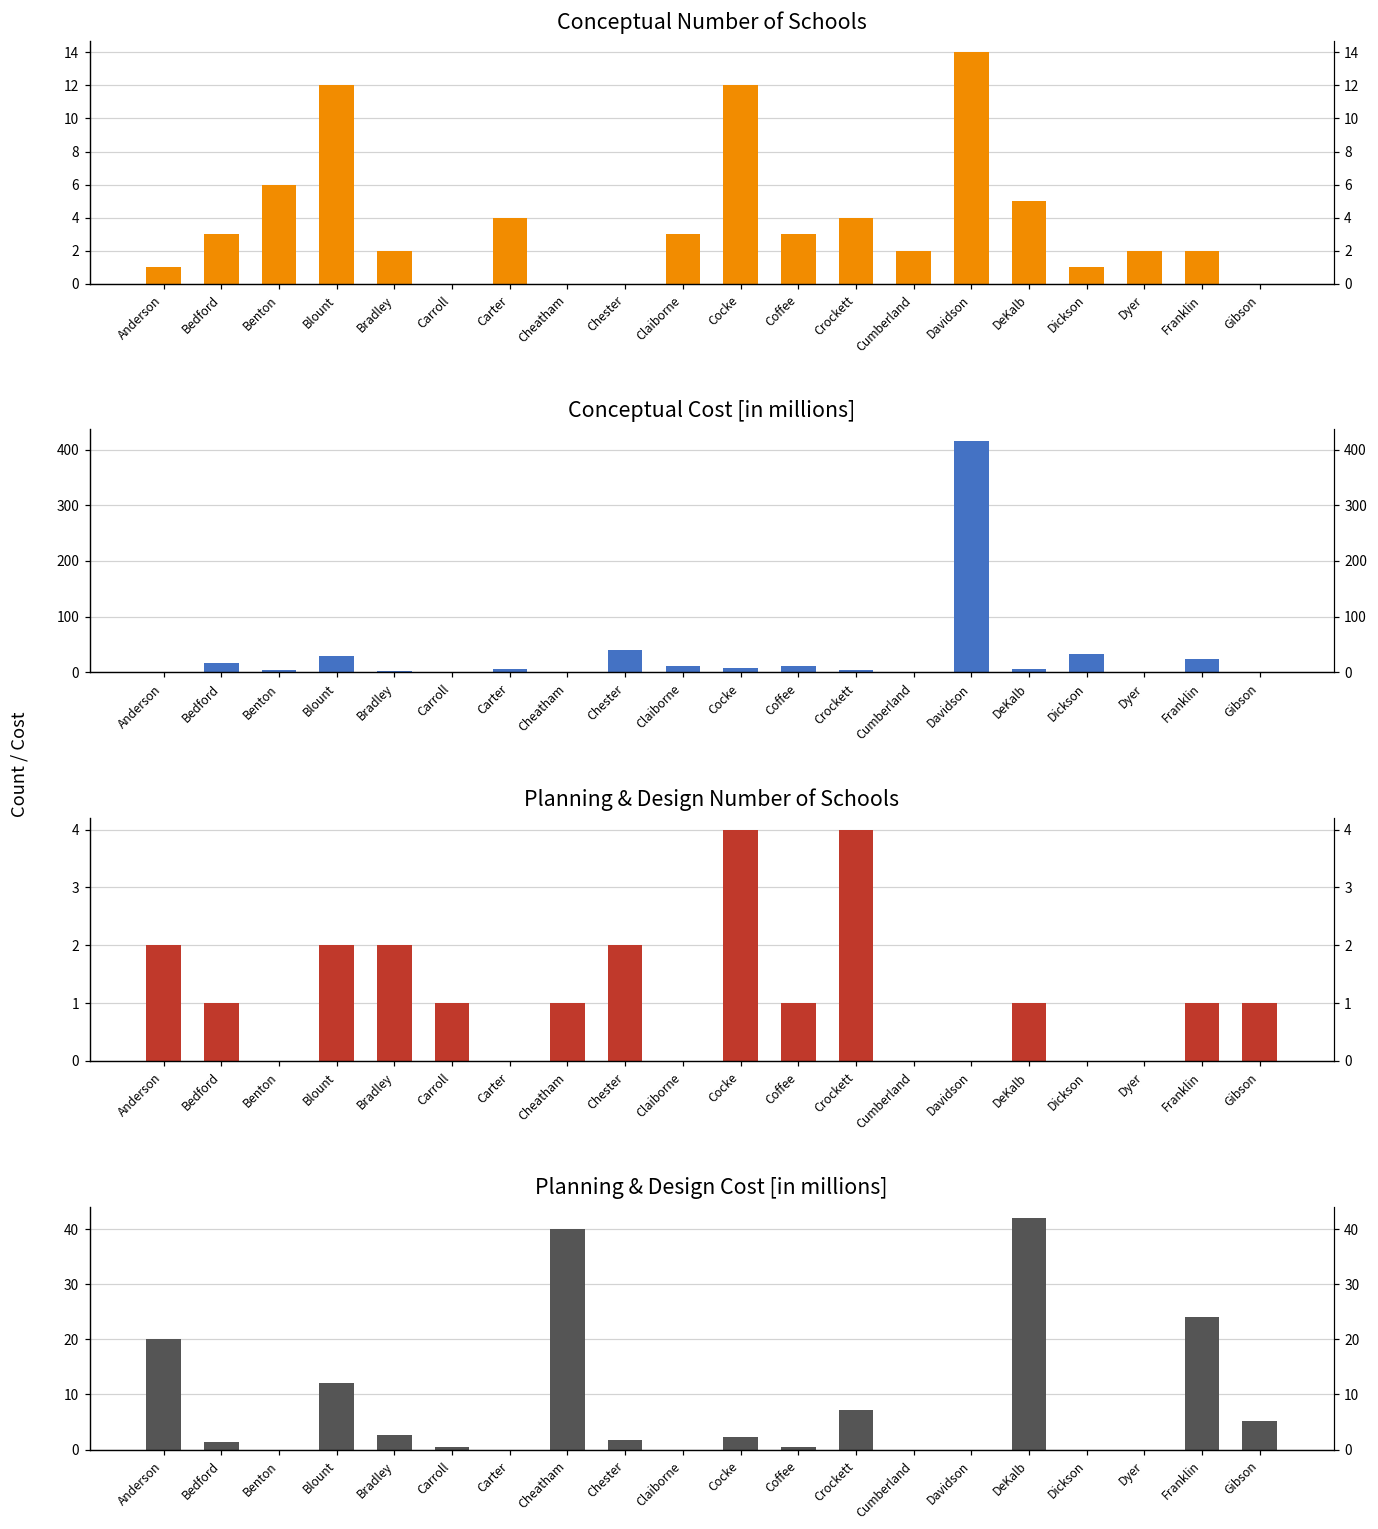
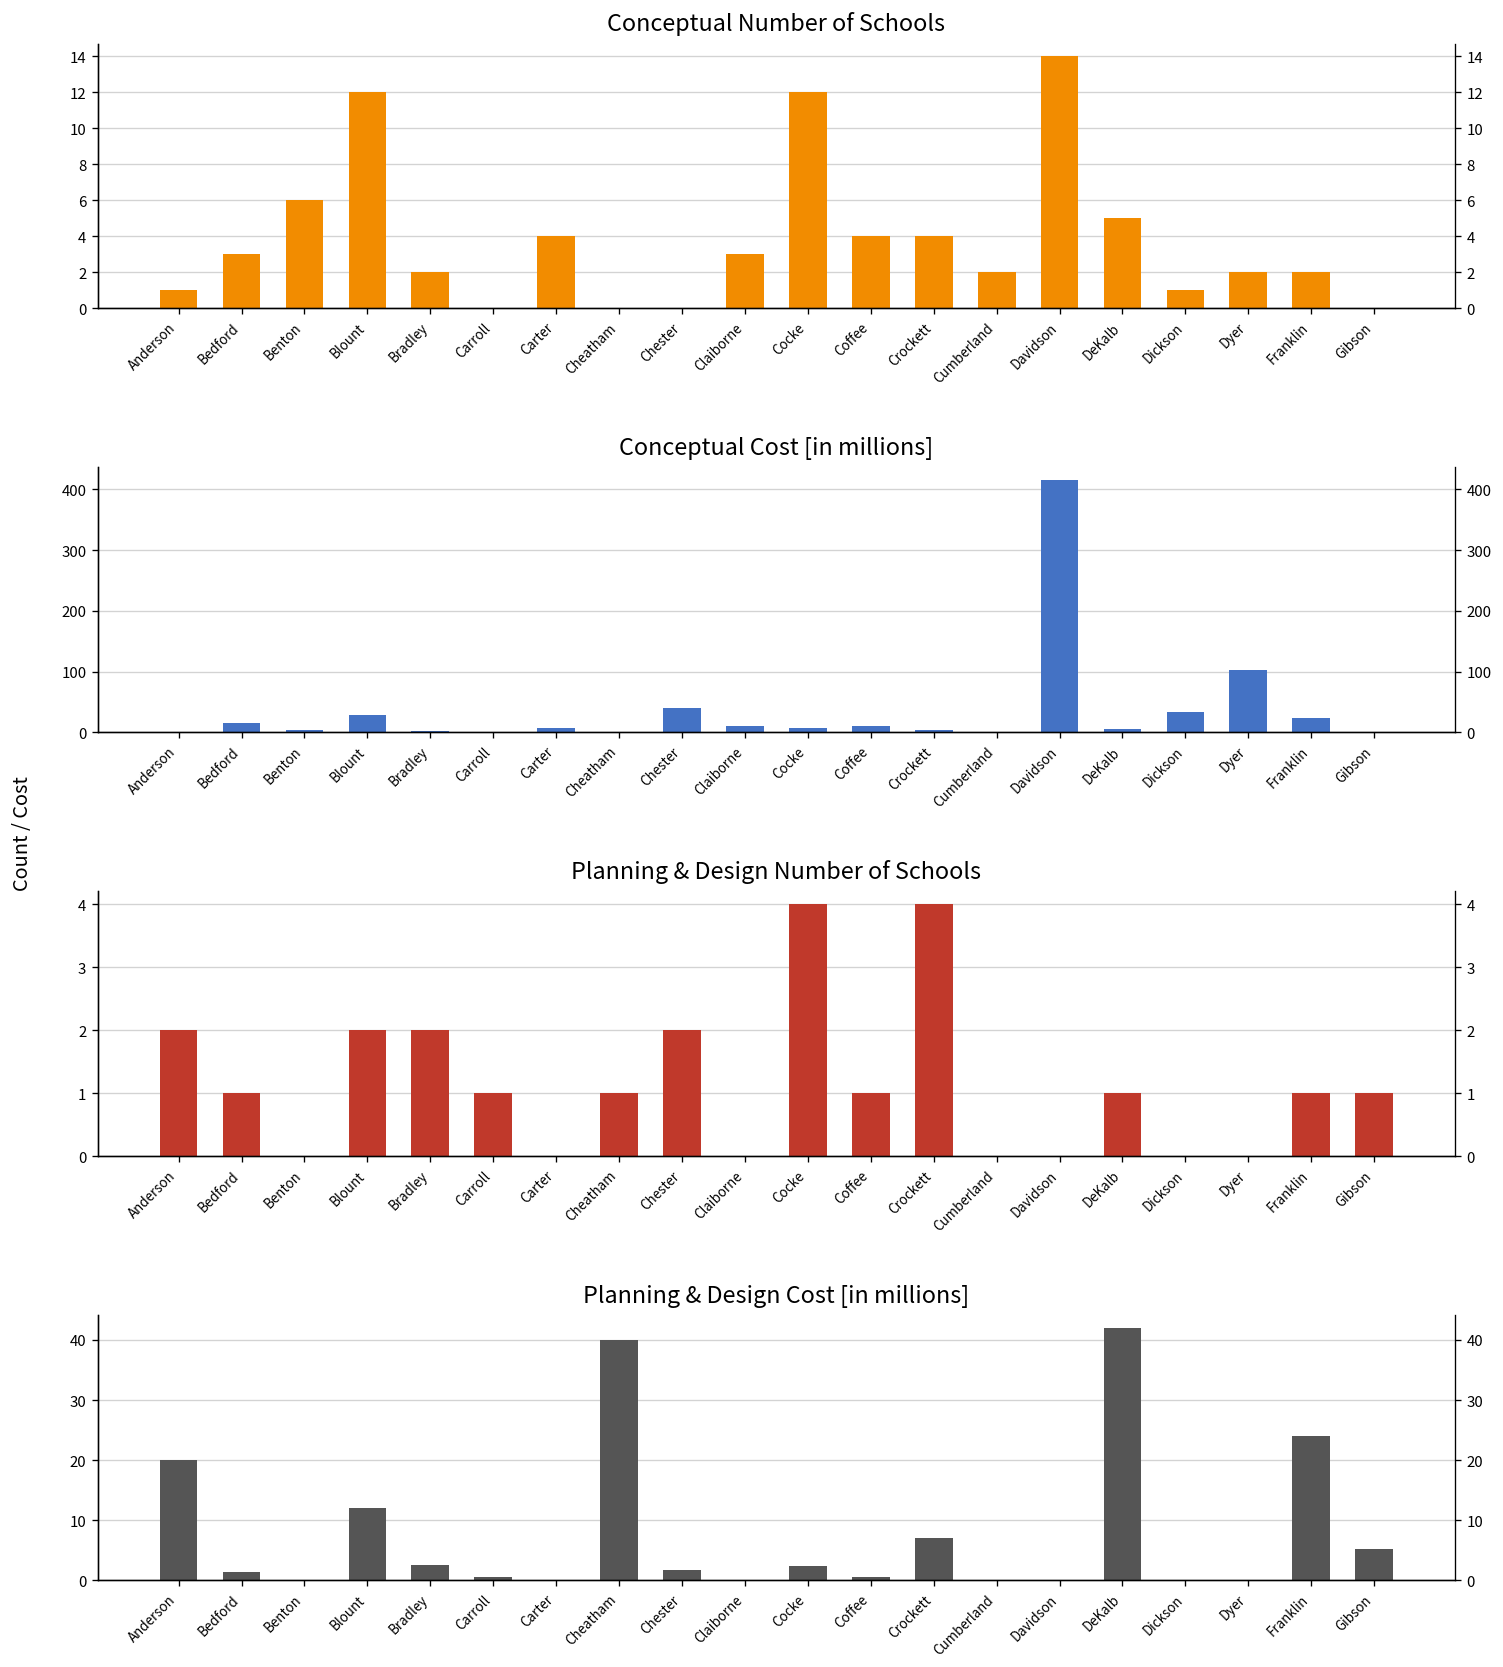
  {
    "Conceptual Number of Schools": {
      "Anderson": 1,
      "Bedford": 3,
      "Benton": 6,
      "Blount": 12,
      "Bradley": 2,
      "Carroll": 0,
      "Carter": 4,
      "Cheatham": 0,
      "Chester": 0,
      "Claiborne": 3,
      "Cocke": 12,
-     "Coffee": 3,
+     "Coffee": 4,
      "Crockett": 4,
      "Cumberland": 2,
      "Davidson": 14,
      "DeKalb": 5,
      "Dickson": 1,
      "Dyer": 2,
      "Franklin": 2,
      "Gibson": 0
    },
    "Conceptual Cost [in millions]": {
      "Bedford": 20,
      "Blount": 30,
      "Carroll": 0,
      "Carter": 10,
      "Cheatham": 0,
      "Chester": 40,
      "Claiborne": 10,
      "Cocke": 10,
      "Coffee": 10,
      "Davidson": 420,
      "DeKalb": 10,
      "Dickson": 30,
-     "Dyer": 0,
+     "Dyer": 100,
      "Franklin": 20,
      "Gibson": 0
    },
    "Planning & Design Number of Schools": {
      "Anderson": 2.0,
      "Bedford": 1.0,
      "Benton": 0.0,
      "Blount": 2.0,
      "Bradley": 2.0,
      "Carroll": 1.0,
      "Carter": 0.0,
      "Cheatham": 1.0,
      "Chester": 2.0,
      "Claiborne": 0.0,
      "Cocke": 4.0,
      "Coffee": 1.0,
      "Crockett": 4.0,
      "Cumberland": 0.0,
      "Davidson": 0.0,
      "DeKalb": 1.0,
      "Dickson": 0.0,
      "Dyer": 0.0,
      "Franklin": 1.0,
      "Gibson": 1.0
    },
    "Planning & Design Cost [in millions]": {
      "Anderson": 20,
      "Bedford": 1,
      "Benton": 0,
      "Blount": 12,
      "Bradley": 3,
      "Carroll": 1,
      "Carter": 0,
      "Cheatham": 40,
      "Chester": 2,
      "Claiborne": 0,
      "Cocke": 2,
      "Coffee": 1,
      "Crockett": 7,
      "Cumberland": 0,
      "Davidson": 0,
      "DeKalb": 42,
      "Dickson": 0,
      "Dyer": 0,
      "Franklin": 24,
      "Gibson": 5
    }
  }
